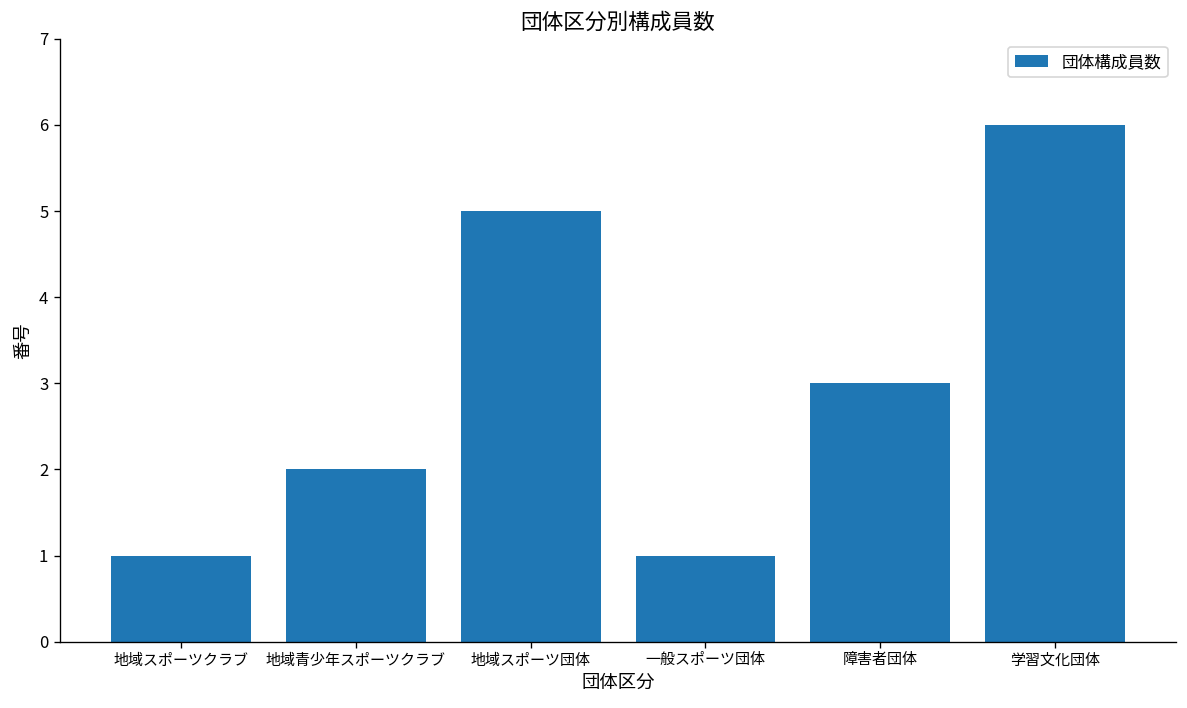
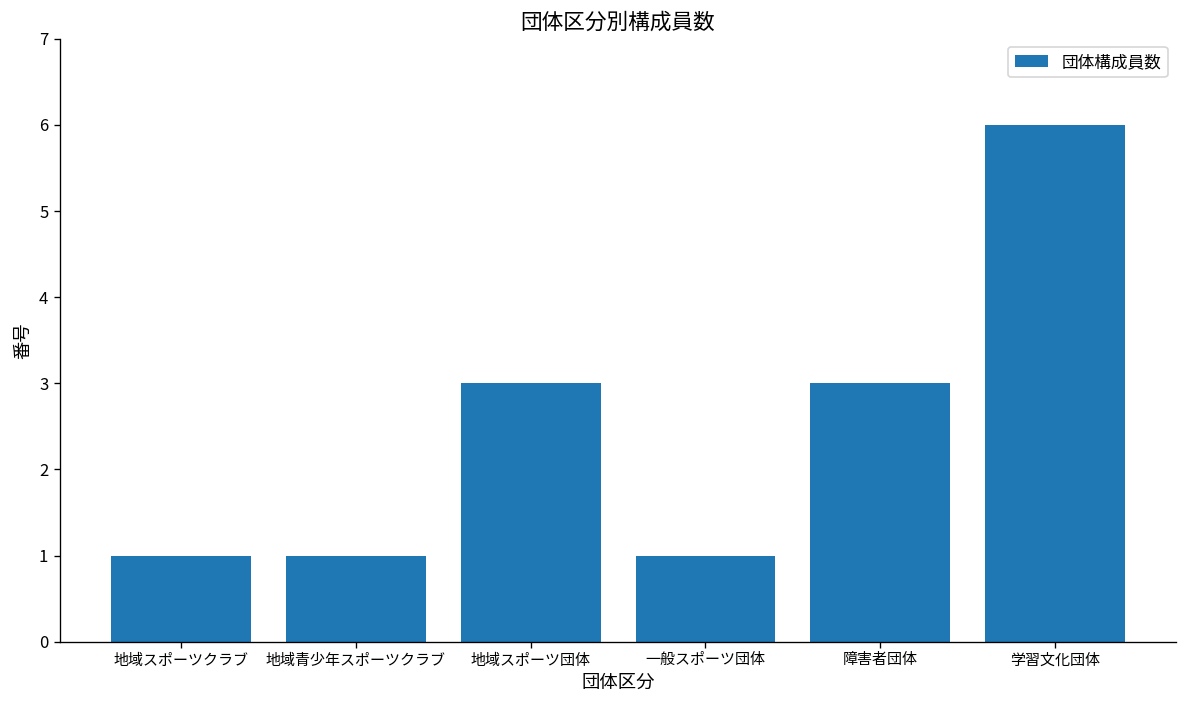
  {
    "地域スポーツクラブ": 1,
-   "地域青少年スポーツクラブ": 2,
-   "地域スポーツ団体": 5,
+   "地域青少年スポーツクラブ": 1,
+   "地域スポーツ団体": 3,
    "一般スポーツ団体": 1,
    "障害者団体": 3,
    "学習文化団体": 6
  }
